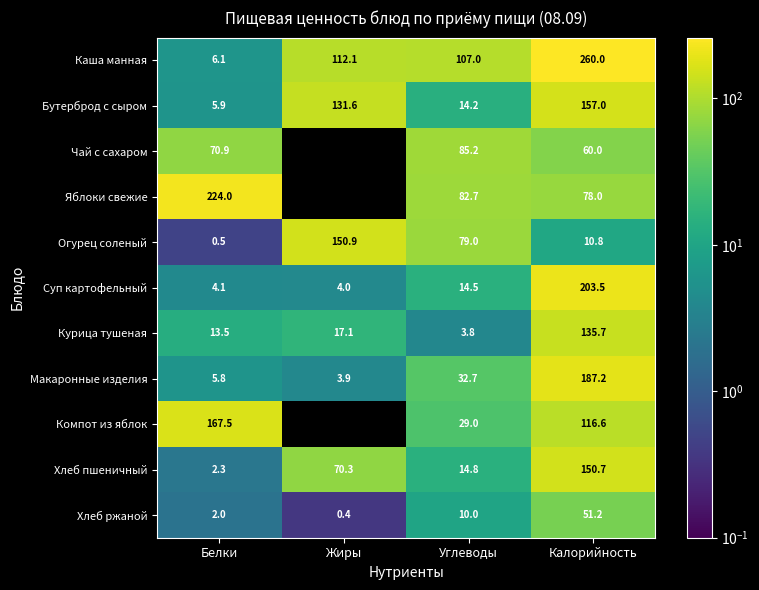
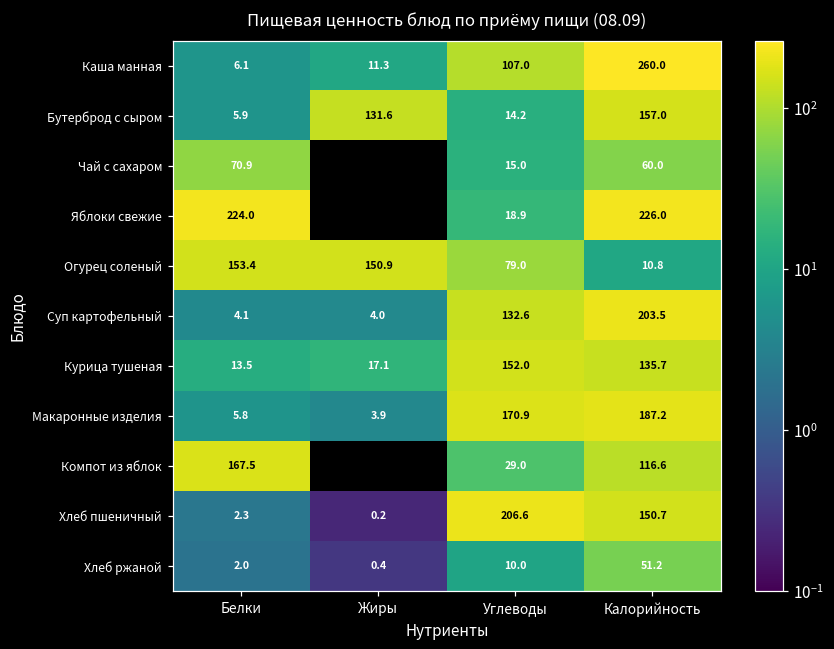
  {
    "Каша манная": {
      "Белки": 6.1,
-     "Жиры": 112.1,
+     "Жиры": 11.3,
      "Углеводы": 107.0,
      "Калорийность": 260.0
    },
    "Бутерброд с сыром": {
      "Белки": 5.9,
      "Жиры": 131.6,
      "Углеводы": 14.2,
      "Калорийность": 157.0
    },
    "Чай с сахаром": {
      "Белки": 70.9,
-     "Углеводы": 85.2,
+     "Углеводы": 15.0,
      "Калорийность": 60.0
    },
    "Яблоки свежие": {
      "Белки": 224.0,
-     "Углеводы": 82.7,
-     "Калорийность": 78.0
+     "Углеводы": 18.9,
+     "Калорийность": 226.0
    },
    "Огурец соленый": {
-     "Белки": 0.5,
+     "Белки": 153.4,
      "Жиры": 150.9,
      "Углеводы": 79.0,
      "Калорийность": 10.8
    },
    "Суп картофельный": {
      "Белки": 4.1,
      "Жиры": 4.0,
-     "Углеводы": 14.5,
+     "Углеводы": 132.6,
      "Калорийность": 203.5
    },
    "Курица тушеная": {
      "Белки": 13.5,
      "Жиры": 17.1,
-     "Углеводы": 3.8,
+     "Углеводы": 152.0,
      "Калорийность": 135.7
    },
    "Макаронные изделия": {
      "Белки": 5.8,
      "Жиры": 3.9,
-     "Углеводы": 32.7,
+     "Углеводы": 170.9,
      "Калорийность": 187.2
    },
    "Компот из яблок": {
      "Белки": 167.5,
      "Углеводы": 29.0,
      "Калорийность": 116.6
    },
    "Хлеб пшеничный": {
      "Белки": 2.3,
-     "Жиры": 70.3,
-     "Углеводы": 14.8,
+     "Жиры": 0.2,
+     "Углеводы": 206.6,
      "Калорийность": 150.7
    },
    "Хлеб ржаной": {
      "Белки": 2.0,
      "Жиры": 0.4,
      "Углеводы": 10.0,
      "Калорийность": 51.2
    }
  }
